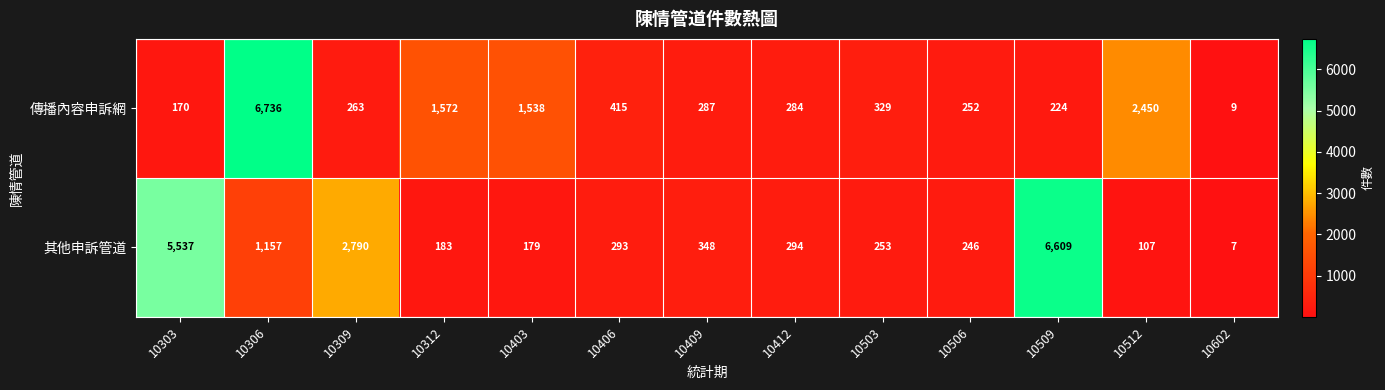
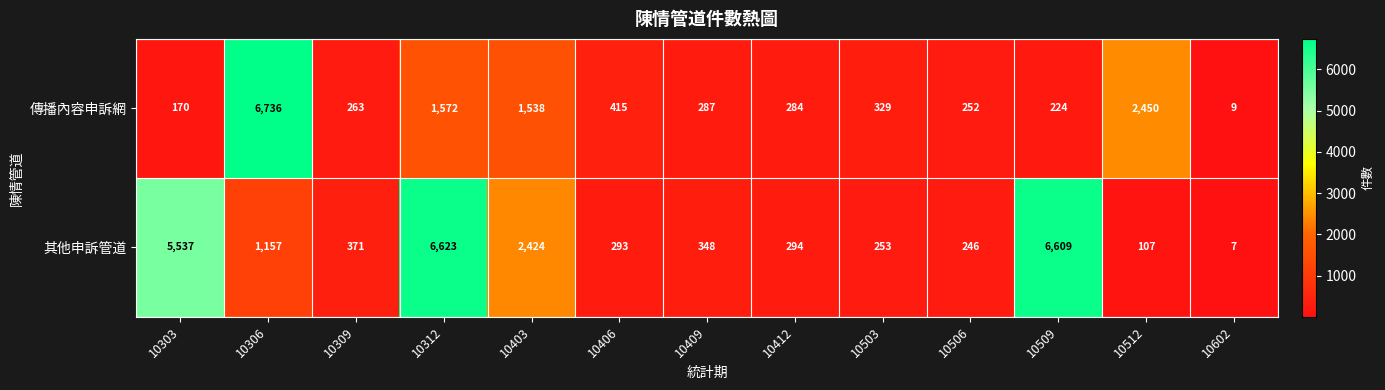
  {
    "傳播內容申訴網": {
      "10303": "170",
      "10306": "6,736",
      "10309": "263",
      "10312": "1,572",
      "10403": "1,538",
      "10406": "415",
      "10409": "287",
      "10412": "284",
      "10503": "329",
      "10506": "252",
      "10509": "224",
      "10512": "2,450",
      "10602": "9"
    },
    "其他申訴管道": {
      "10303": "5,537",
      "10306": "1,157",
-     "10309": "2,790",
-     "10312": "183",
-     "10403": "179",
+     "10309": "371",
+     "10312": "6,623",
+     "10403": "2,424",
      "10406": "293",
      "10409": "348",
      "10412": "294",
      "10503": "253",
      "10506": "246",
      "10509": "6,609",
      "10512": "107",
      "10602": "7"
    }
  }
